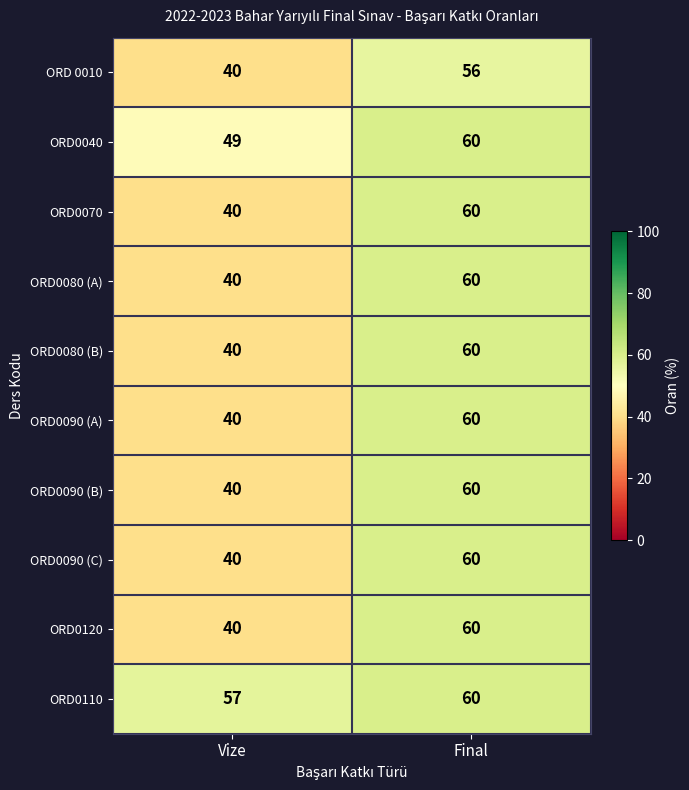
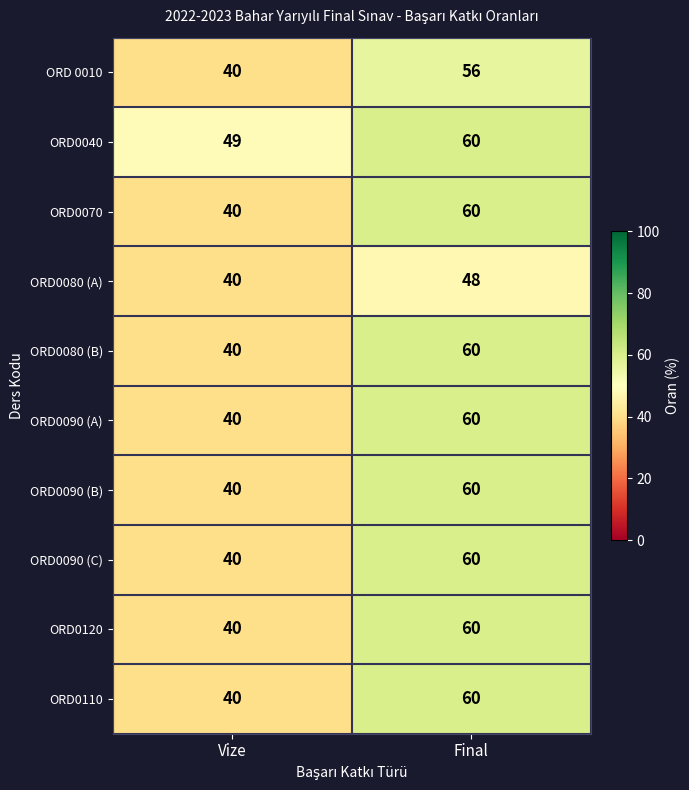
  {
    "ORD 0010": {
      "Vize": 40,
      "Final": 56
    },
    "ORD0040": {
      "Vize": 49,
      "Final": 60
    },
    "ORD0070": {
      "Vize": 40,
      "Final": 60
    },
    "ORD0080 (A)": {
      "Vize": 40,
-     "Final": 60
+     "Final": 48
    },
    "ORD0080 (B)": {
      "Vize": 40,
      "Final": 60
    },
    "ORD0090 (A)": {
      "Vize": 40,
      "Final": 60
    },
    "ORD0090 (B)": {
      "Vize": 40,
      "Final": 60
    },
    "ORD0090 (C)": {
      "Vize": 40,
      "Final": 60
    },
    "ORD0120": {
      "Vize": 40,
      "Final": 60
    },
    "ORD0110": {
-     "Vize": 57,
+     "Vize": 40,
      "Final": 60
    }
  }
